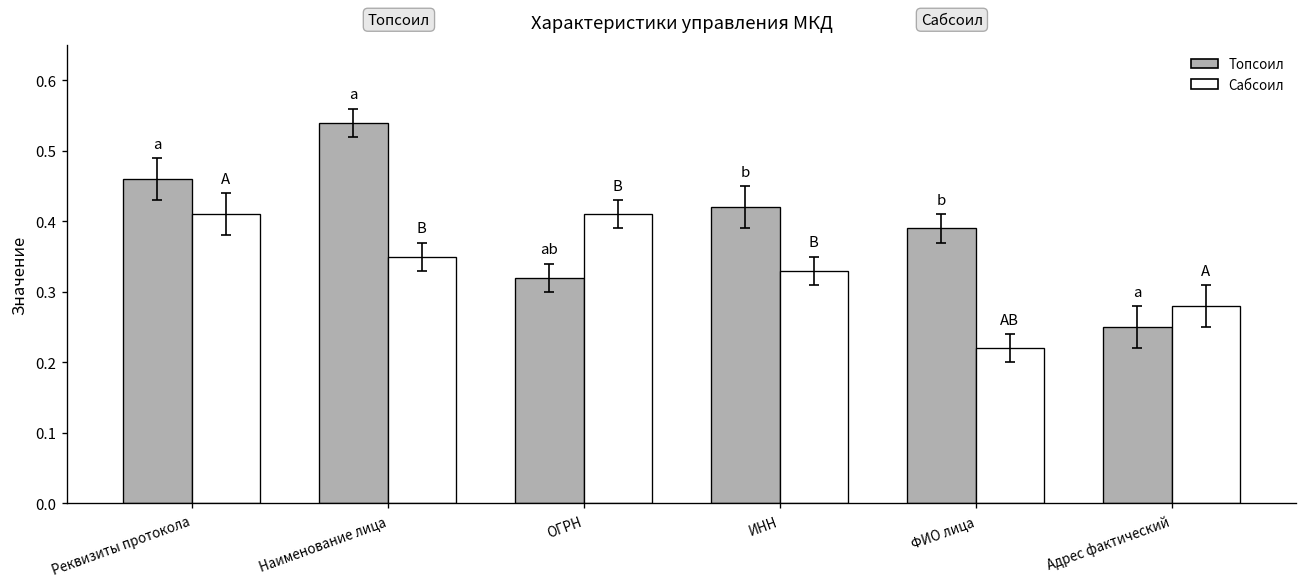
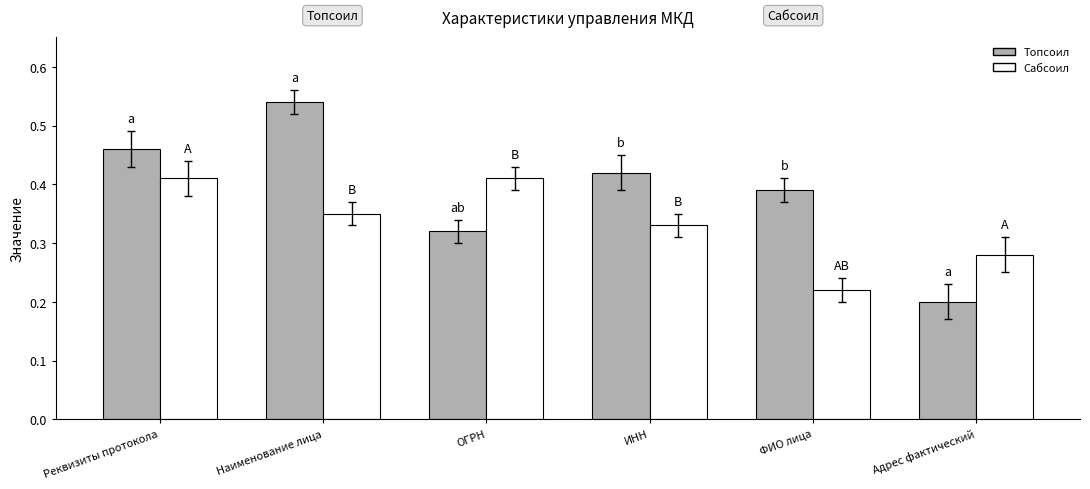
  {
    "Топсоил": {
      "Реквизиты протокола": 0.46,
      "Наименование лица": 0.54,
      "ОГРН": 0.32,
      "ИНН": 0.42,
      "ФИО лица": 0.39,
-     "Адрес фактический": 0.25
+     "Адрес фактический": 0.20
    },
    "Сабсоил": {
      "Реквизиты протокола": 0.41,
      "Наименование лица": 0.35,
      "ОГРН": 0.41,
      "ИНН": 0.33,
      "ФИО лица": 0.22,
      "Адрес фактический": 0.28
    }
  }
